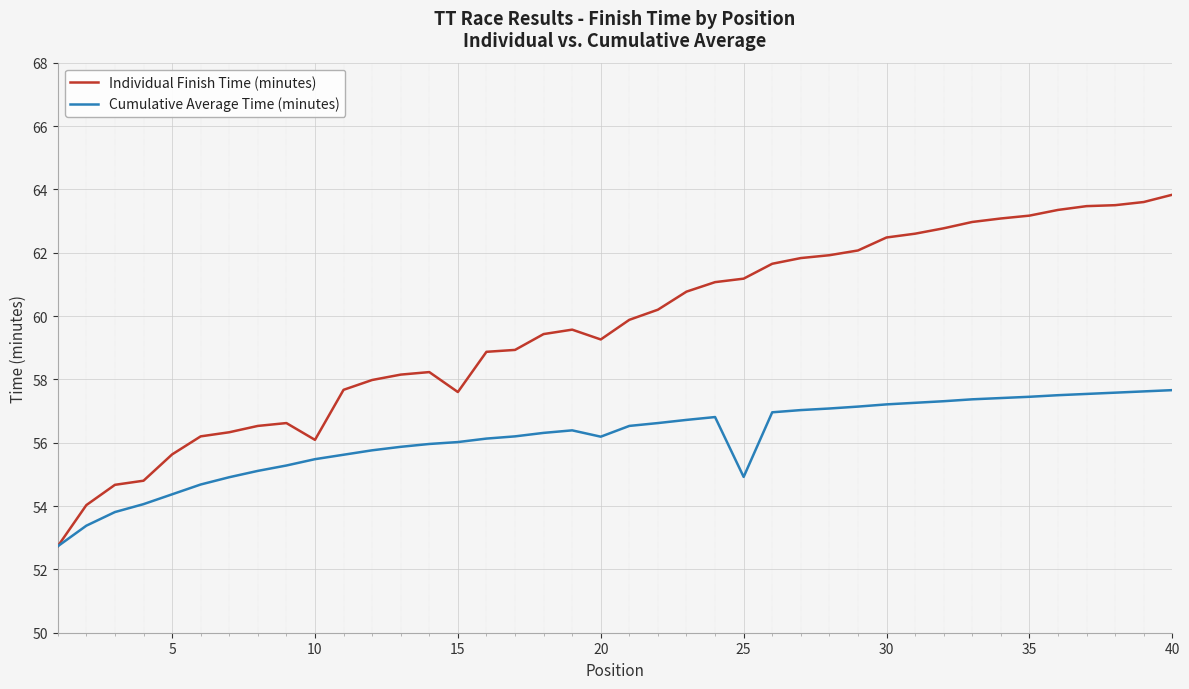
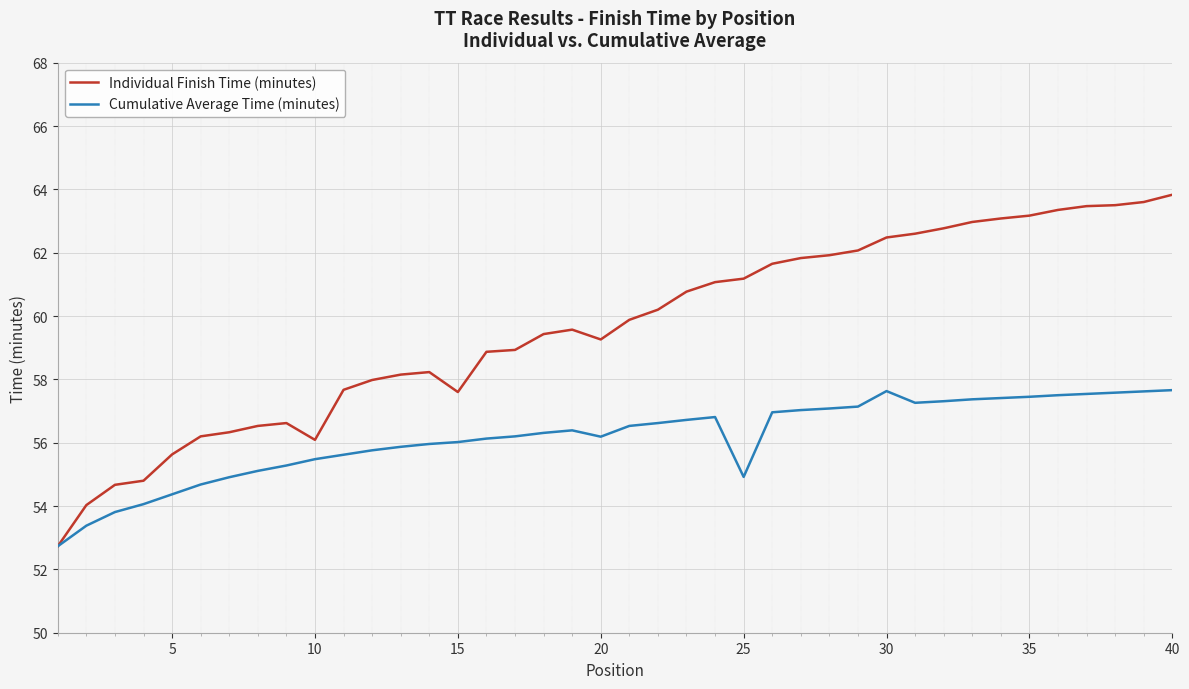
  {
    "Individual Finish Time (minutes)": {
      "5": 55.6,
      "10": 56.1,
      "15": 57.6,
      "20": 59.3,
      "25": 61.2,
      "30": 62.5,
      "35": 63.2,
      "40": 63.8
    },
    "Cumulative Average Time (minutes)": {
      "5": 54.4,
      "10": 55.5,
      "15": 56.0,
      "20": 56.2,
      "25": 54.9,
-     "30": 57.2,
+     "30": 57.6,
      "35": 57.5,
      "40": 57.7
    }
  }
